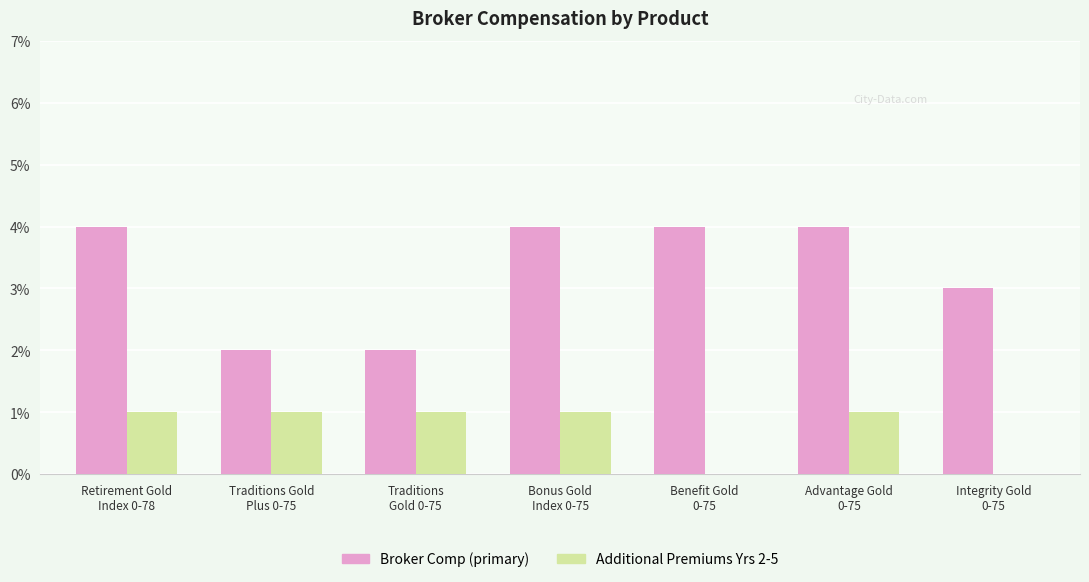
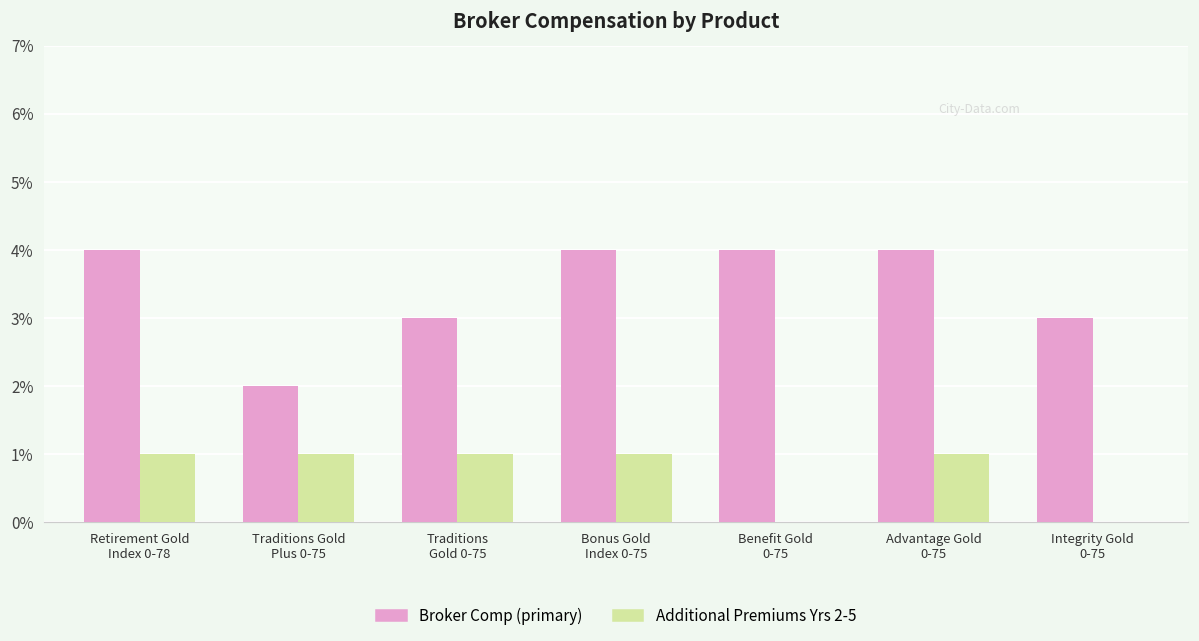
  {
    "Broker Comp (primary)": {
      "Retirement Gold Index 0-78": "4.0%",
      "Traditions Gold Plus 0-75": "2.0%",
-     "Traditions Gold 0-75": "2.0%",
+     "Traditions Gold 0-75": "3.0%",
      "Bonus Gold Index 0-75": "4.0%",
      "Benefit Gold 0-75": "4.0%",
      "Advantage Gold 0-75": "4.0%",
      "Integrity Gold 0-75": "3.0%"
    },
    "Additional Premiums Yrs 2-5": {
      "Retirement Gold Index 0-78": "1.0%",
      "Traditions Gold Plus 0-75": "1.0%",
      "Traditions Gold 0-75": "1.0%",
      "Bonus Gold Index 0-75": "1.0%",
      "Benefit Gold 0-75": "0.0%",
      "Advantage Gold 0-75": "1.0%",
      "Integrity Gold 0-75": "0.0%"
    }
  }
